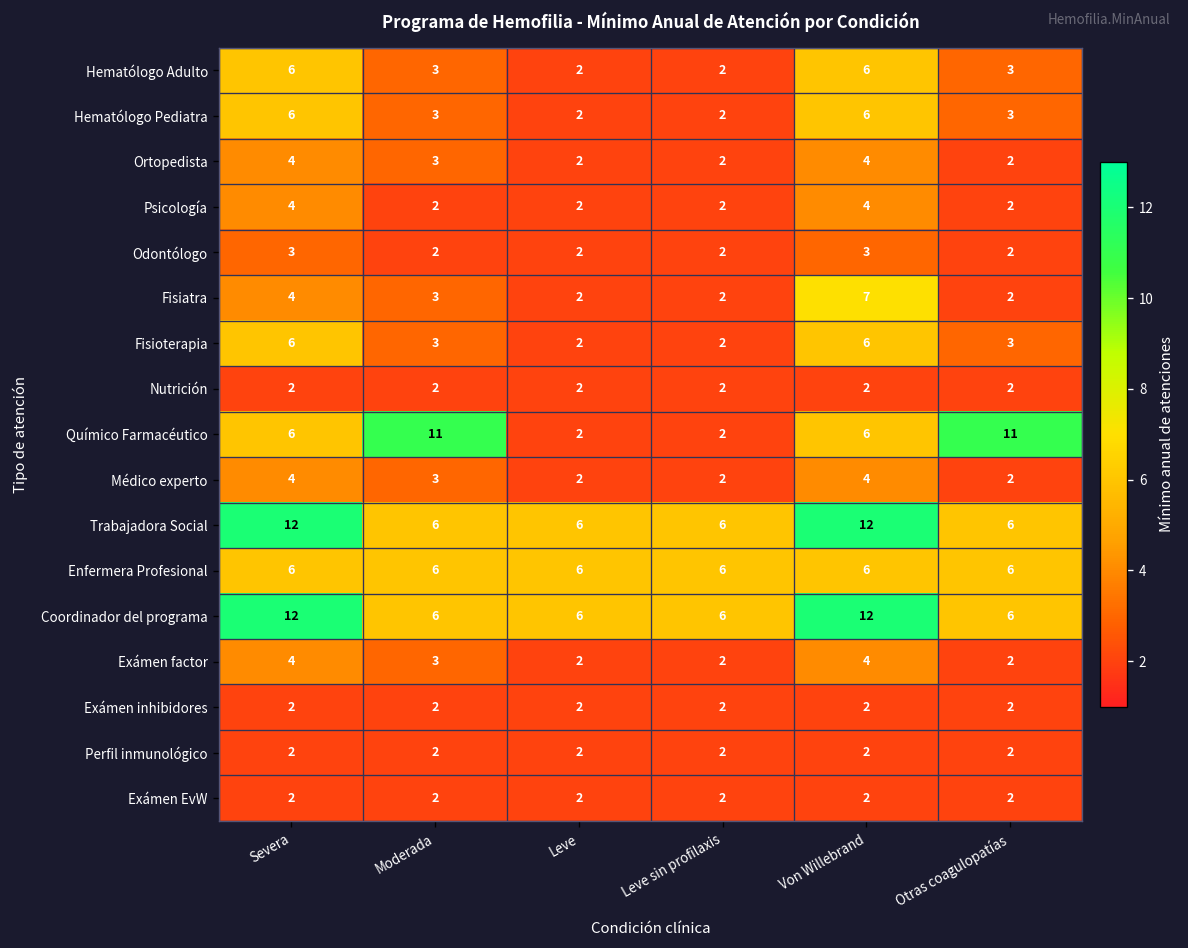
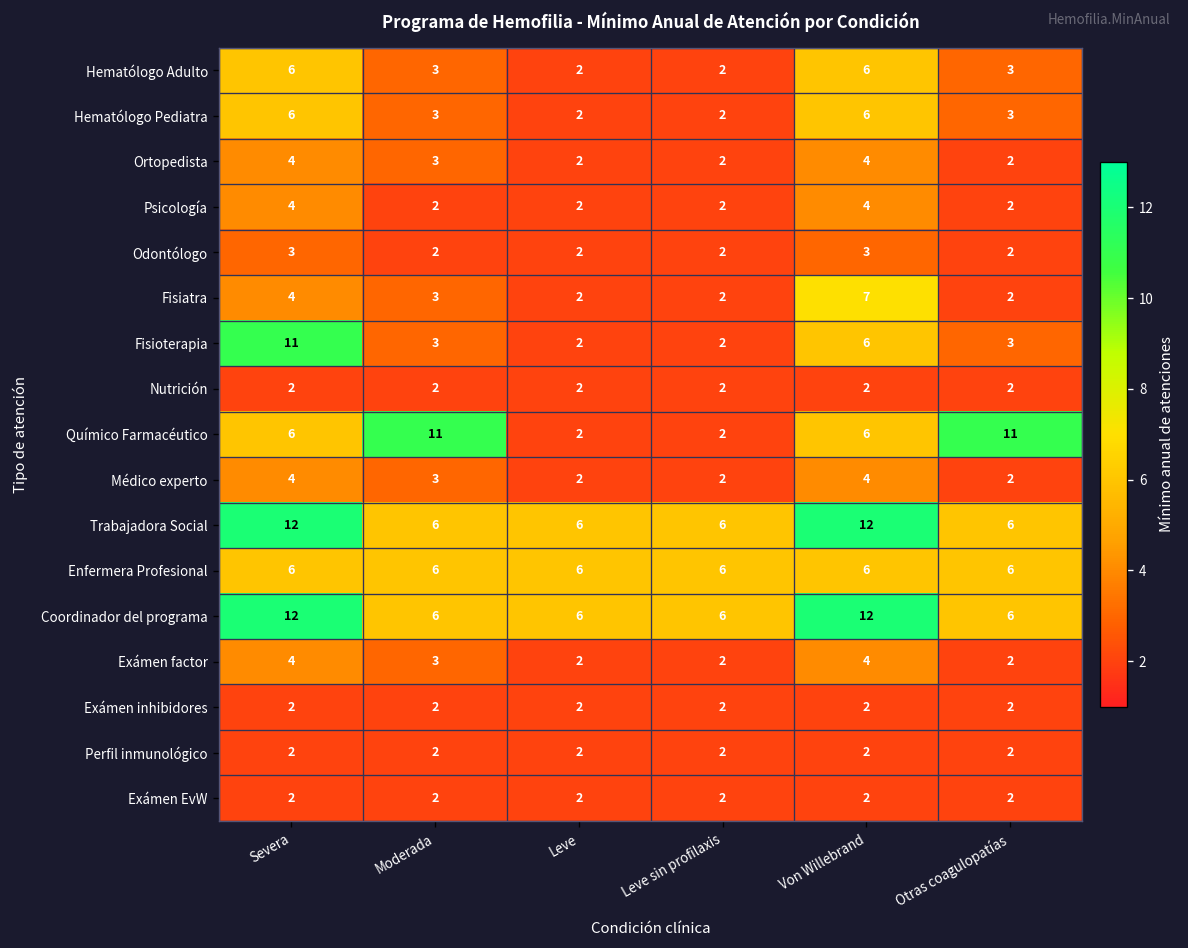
  {
    "Hematólogo Adulto": {
      "Severa": 6,
      "Moderada": 3,
      "Leve": 2,
      "Leve sin profilaxis": 2,
      "Von Willebrand": 6,
      "Otras coagulopatías": 3
    },
    "Hematólogo Pediatra": {
      "Severa": 6,
      "Moderada": 3,
      "Leve": 2,
      "Leve sin profilaxis": 2,
      "Von Willebrand": 6,
      "Otras coagulopatías": 3
    },
    "Ortopedista": {
      "Severa": 4,
      "Moderada": 3,
      "Leve": 2,
      "Leve sin profilaxis": 2,
      "Von Willebrand": 4,
      "Otras coagulopatías": 2
    },
    "Psicología": {
      "Severa": 4,
      "Moderada": 2,
      "Leve": 2,
      "Leve sin profilaxis": 2,
      "Von Willebrand": 4,
      "Otras coagulopatías": 2
    },
    "Odontólogo": {
      "Severa": 3,
      "Moderada": 2,
      "Leve": 2,
      "Leve sin profilaxis": 2,
      "Von Willebrand": 3,
      "Otras coagulopatías": 2
    },
    "Fisiatra": {
      "Severa": 4,
      "Moderada": 3,
      "Leve": 2,
      "Leve sin profilaxis": 2,
      "Von Willebrand": 7,
      "Otras coagulopatías": 2
    },
    "Fisioterapia": {
-     "Severa": 6,
+     "Severa": 11,
      "Moderada": 3,
      "Leve": 2,
      "Leve sin profilaxis": 2,
      "Von Willebrand": 6,
      "Otras coagulopatías": 3
    },
    "Nutrición": {
      "Severa": 2,
      "Moderada": 2,
      "Leve": 2,
      "Leve sin profilaxis": 2,
      "Von Willebrand": 2,
      "Otras coagulopatías": 2
    },
    "Químico Farmacéutico": {
      "Severa": 6,
      "Moderada": 11,
      "Leve": 2,
      "Leve sin profilaxis": 2,
      "Von Willebrand": 6,
      "Otras coagulopatías": 11
    },
    "Médico experto": {
      "Severa": 4,
      "Moderada": 3,
      "Leve": 2,
      "Leve sin profilaxis": 2,
      "Von Willebrand": 4,
      "Otras coagulopatías": 2
    },
    "Trabajadora Social": {
      "Severa": 12,
      "Moderada": 6,
      "Leve": 6,
      "Leve sin profilaxis": 6,
      "Von Willebrand": 12,
      "Otras coagulopatías": 6
    },
    "Enfermera Profesional": {
      "Severa": 6,
      "Moderada": 6,
      "Leve": 6,
      "Leve sin profilaxis": 6,
      "Von Willebrand": 6,
      "Otras coagulopatías": 6
    },
    "Coordinador del programa": {
      "Severa": 12,
      "Moderada": 6,
      "Leve": 6,
      "Leve sin profilaxis": 6,
      "Von Willebrand": 12,
      "Otras coagulopatías": 6
    },
    "Exámen factor": {
      "Severa": 4,
      "Moderada": 3,
      "Leve": 2,
      "Leve sin profilaxis": 2,
      "Von Willebrand": 4,
      "Otras coagulopatías": 2
    },
    "Exámen inhibidores": {
      "Severa": 2,
      "Moderada": 2,
      "Leve": 2,
      "Leve sin profilaxis": 2,
      "Von Willebrand": 2,
      "Otras coagulopatías": 2
    },
    "Perfil inmunológico": {
      "Severa": 2,
      "Moderada": 2,
      "Leve": 2,
      "Leve sin profilaxis": 2,
      "Von Willebrand": 2,
      "Otras coagulopatías": 2
    },
    "Exámen EvW": {
      "Severa": 2,
      "Moderada": 2,
      "Leve": 2,
      "Leve sin profilaxis": 2,
      "Von Willebrand": 2,
      "Otras coagulopatías": 2
    }
  }
